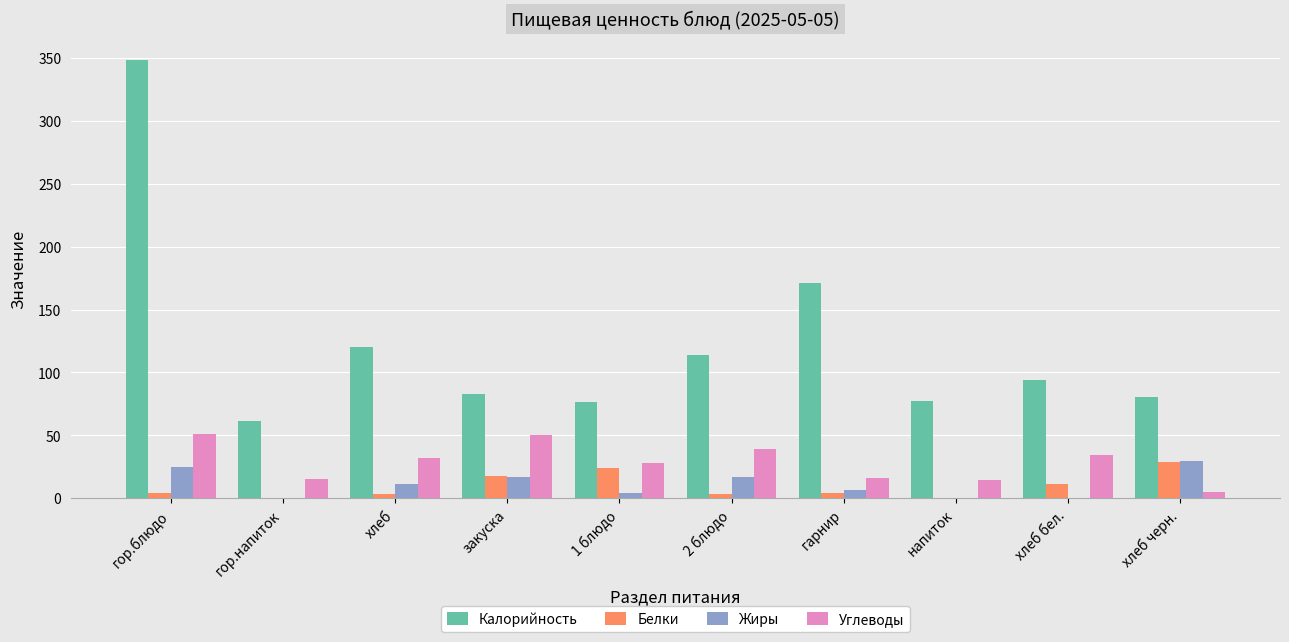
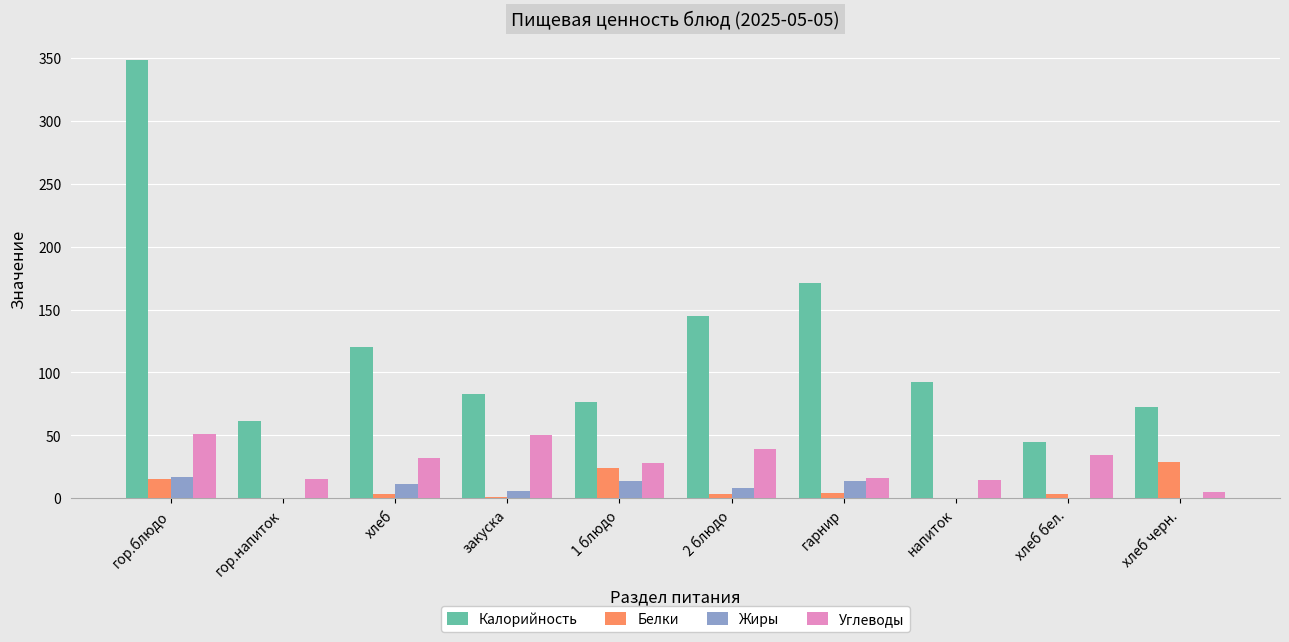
  {
    "Калорийность": {
      "гор.блюдо": 349,
      "гор.напиток": 62,
      "хлеб": 120,
      "закуска": 83,
      "1 блюдо": 76,
-     "2 блюдо": 114,
+     "2 блюдо": 145,
      "гарнир": 171,
-     "напиток": 77,
-     "хлеб бел.": 94,
-     "хлеб черн.": 80
+     "напиток": 93,
+     "хлеб бел.": 45,
+     "хлеб черн.": 72
    },
    "Белки": {
-     "гор.блюдо": 4,
+     "гор.блюдо": 15,
      "хлеб": 3,
-     "закуска": 18,
+     "закуска": 1,
      "1 блюдо": 24,
      "2 блюдо": 4,
      "гарнир": 5,
      "напиток": 0,
-     "хлеб бел.": 11,
+     "хлеб бел.": 3,
      "хлеб черн.": 29
    },
    "Жиры": {
-     "гор.блюдо": 25,
+     "гор.блюдо": 17,
      "хлеб": 11,
-     "закуска": 17,
-     "1 блюдо": 4,
-     "2 блюдо": 17,
-     "гарнир": 7,
+     "закуска": 6,
+     "1 блюдо": 14,
+     "2 блюдо": 8,
+     "гарнир": 13,
      "напиток": 0,
-     "хлеб черн.": 30
+     "хлеб черн.": 0
    },
    "Углеводы": {
      "гор.блюдо": 51,
      "гор.напиток": 15,
      "хлеб": 32,
      "закуска": 50,
      "1 блюдо": 28,
      "2 блюдо": 40,
      "гарнир": 16,
      "напиток": 14,
      "хлеб бел.": 35,
      "хлеб черн.": 5
    }
  }
